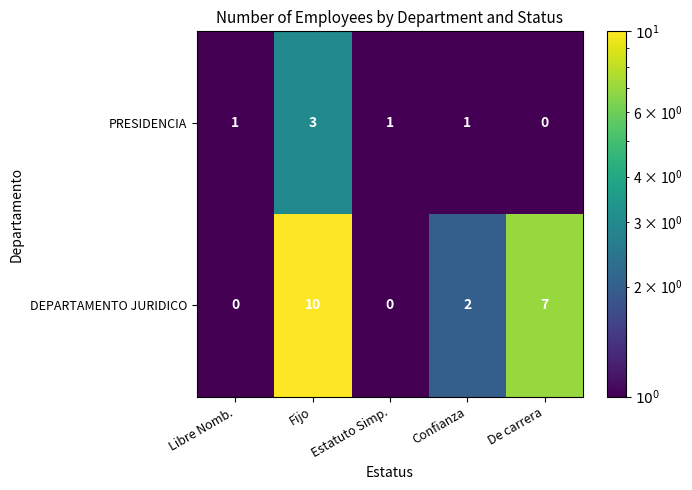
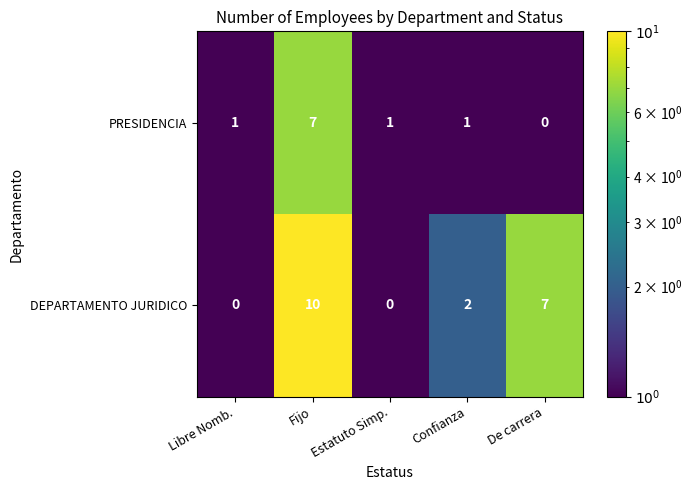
  {
    "PRESIDENCIA": {
      "Libre Nomb.": 1,
-     "Fijo": 3,
+     "Fijo": 7,
      "Estatuto Simp.": 1,
      "Confianza": 1,
      "De carrera": 0
    },
    "DEPARTAMENTO JURIDICO": {
      "Libre Nomb.": 0,
      "Fijo": 10,
      "Estatuto Simp.": 0,
      "Confianza": 2,
      "De carrera": 7
    }
  }
